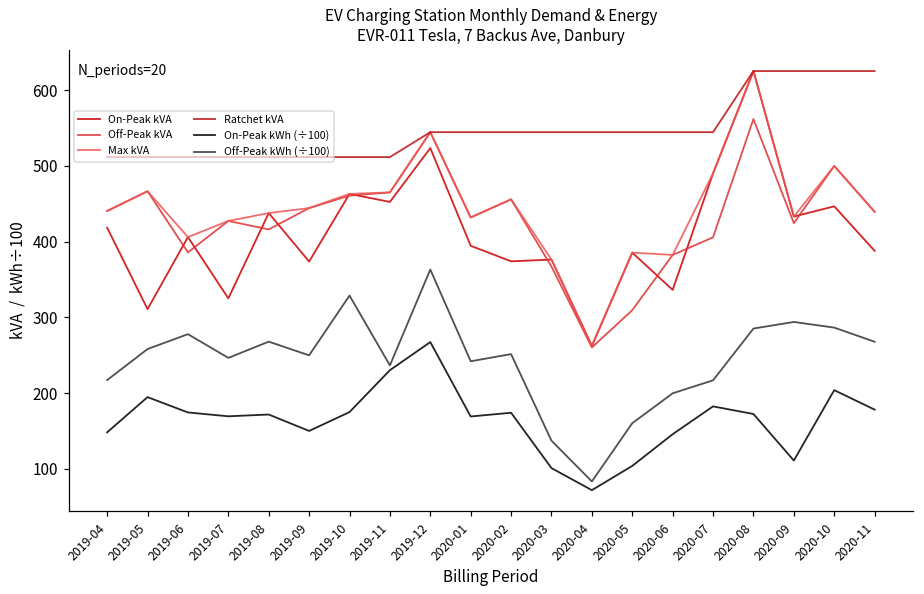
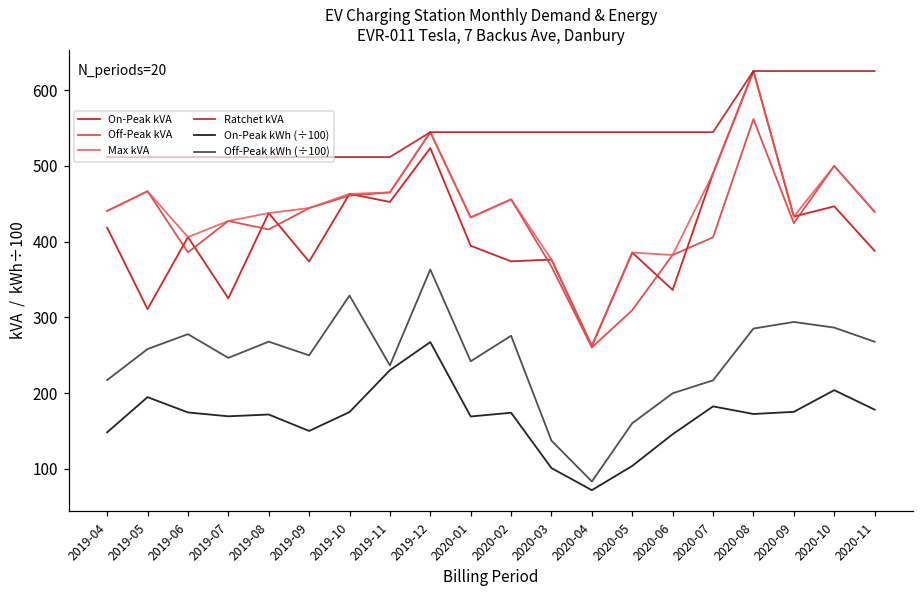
  {
    "On-Peak kWh (÷100)": {
      "2019-04": 150,
      "2019-05": 190,
      "2019-06": 170,
      "2019-07": 170,
      "2019-08": 170,
      "2019-09": 150,
      "2019-10": 180,
      "2019-11": 230,
      "2019-12": 270,
      "2020-01": 170,
      "2020-02": 170,
      "2020-03": 100,
      "2020-04": 70,
      "2020-05": 100,
      "2020-06": 150,
      "2020-07": 180,
      "2020-08": 170,
-     "2020-09": 110,
+     "2020-09": 180,
      "2020-10": 200,
      "2020-11": 180
    },
    "Off-Peak kWh (÷100)": {
      "2019-04": 220,
      "2019-05": 260,
      "2019-06": 280,
      "2019-07": 250,
      "2019-08": 270,
      "2019-09": 250,
      "2019-10": 330,
      "2019-11": 240,
      "2019-12": 360,
      "2020-01": 240,
-     "2020-02": 250,
+     "2020-02": 280,
      "2020-03": 140,
      "2020-04": 80,
      "2020-05": 160,
      "2020-06": 200,
      "2020-07": 220,
      "2020-08": 290,
      "2020-09": 290,
      "2020-10": 290,
      "2020-11": 270
    }
  }
